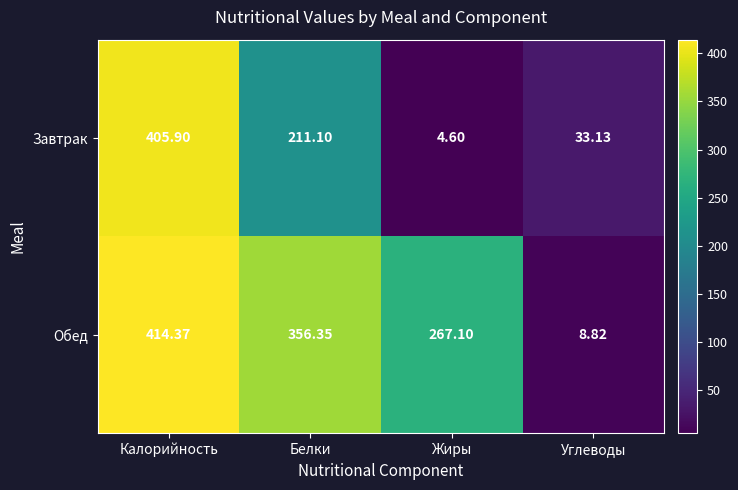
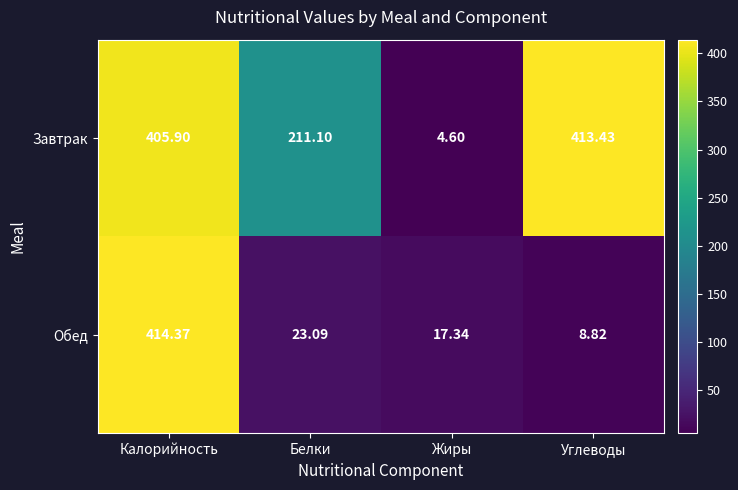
  {
    "Завтрак": {
      "Калорийность": 405.90,
      "Белки": 211.10,
      "Жиры": 4.60,
-     "Углеводы": 33.13
+     "Углеводы": 413.43
    },
    "Обед": {
      "Калорийность": 414.37,
-     "Белки": 356.35,
-     "Жиры": 267.10,
+     "Белки": 23.09,
+     "Жиры": 17.34,
      "Углеводы": 8.82
    }
  }
